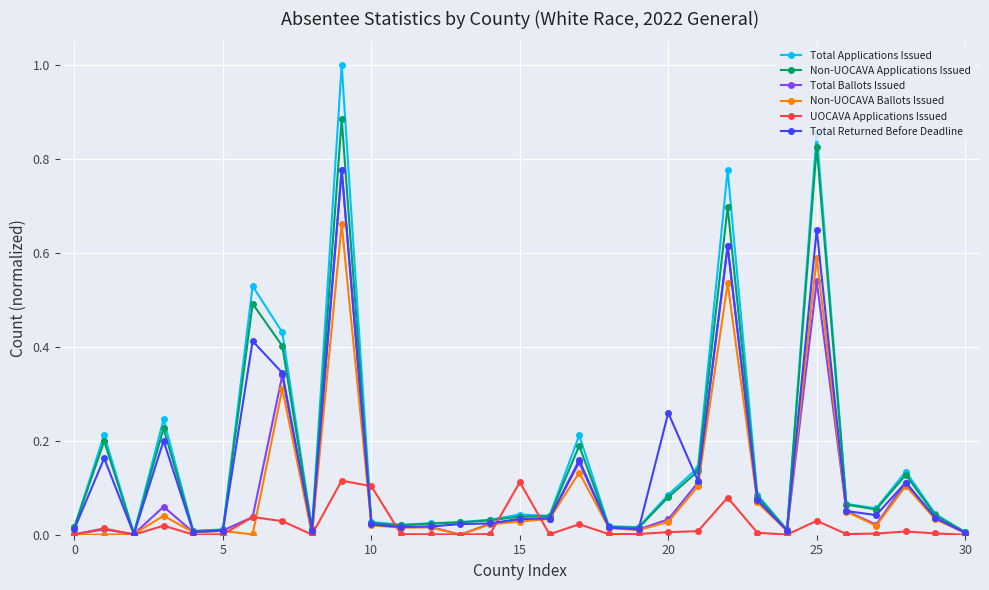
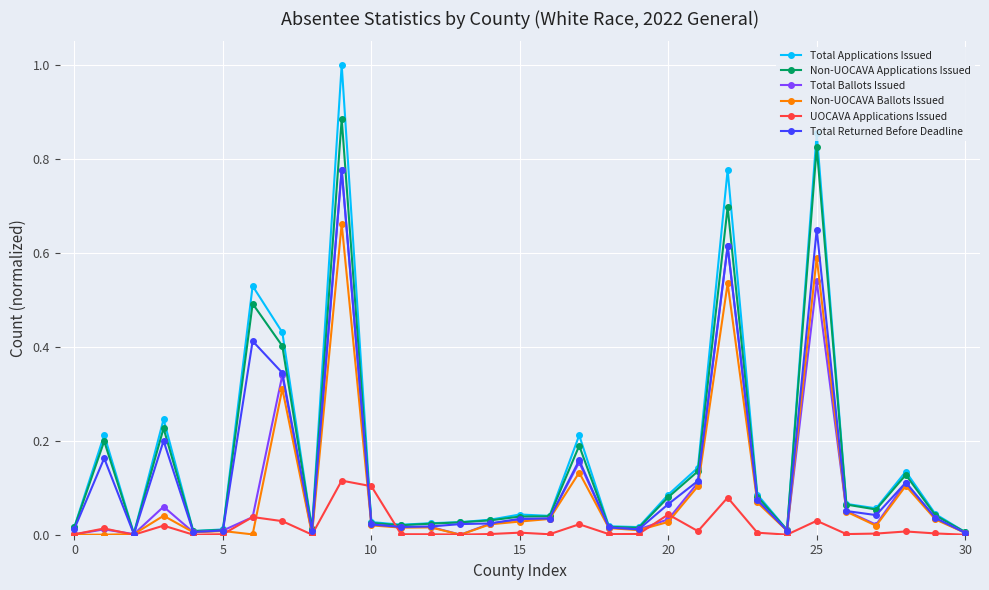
  {
    "Total Applications Issued": {
      "20": 0.09
    },
    "Non-UOCAVA Applications Issued": {
      "20": 0.08,
      "25": 0.82
    },
    "Total Ballots Issued": {
      "20": 0.03,
      "25": 0.54
    },
    "Non-UOCAVA Ballots Issued": {
      "20": 0.03,
      "25": 0.59
    },
    "UOCAVA Applications Issued": {
      "5": 0.00,
      "10": 0.10,
-     "15": 0.11,
-     "20": 0.01,
+     "15": 0.00,
+     "20": 0.04,
      "25": 0.03
    },
    "Total Returned Before Deadline": {
-     "20": 0.26,
+     "20": 0.07,
      "25": 0.65
    }
  }
